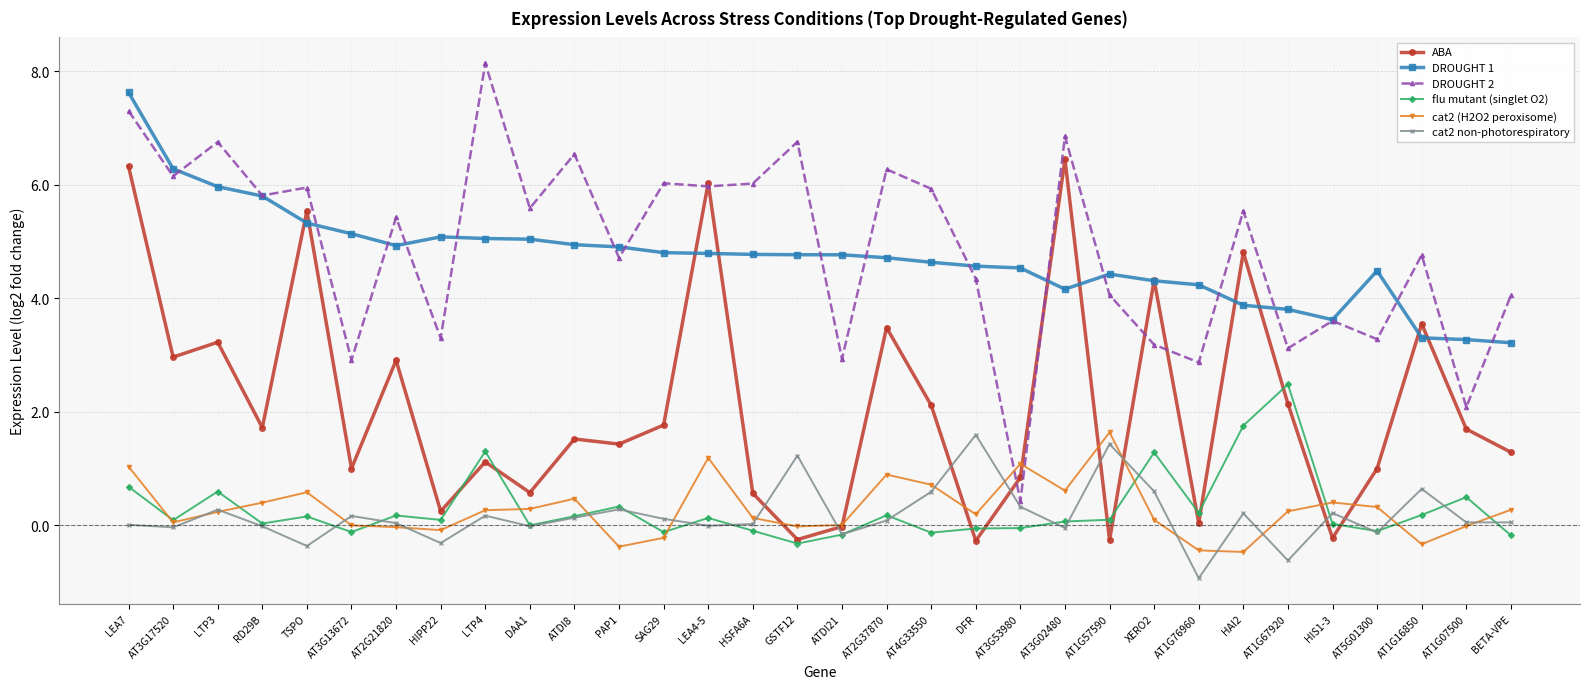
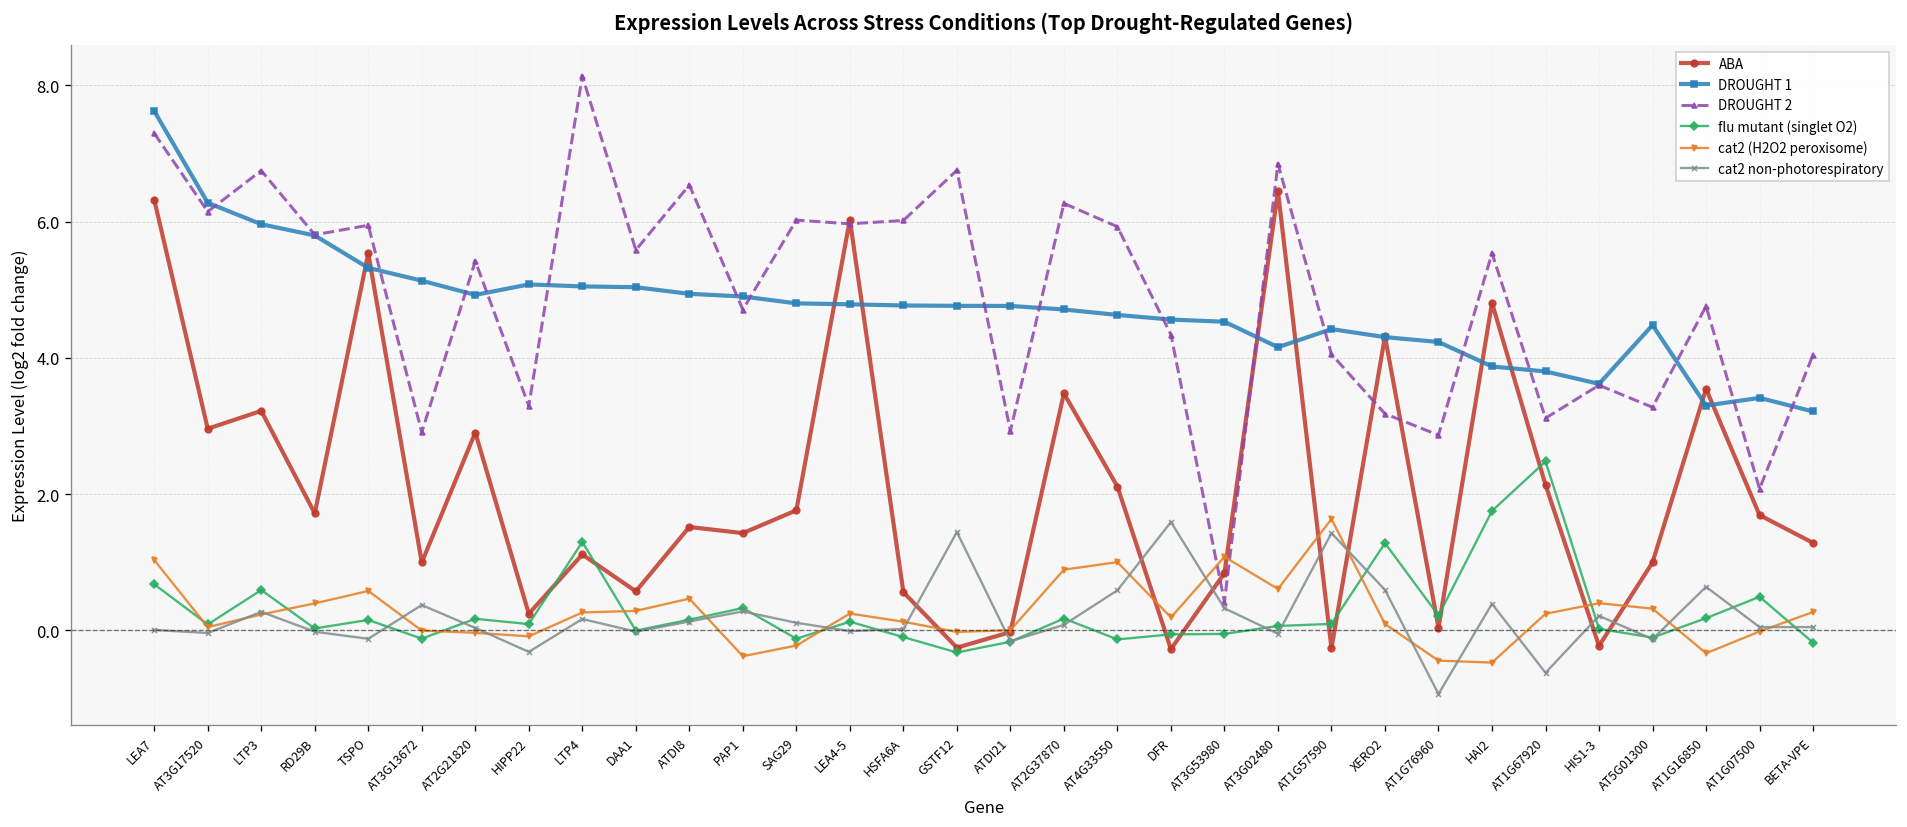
  {
    "ABA": {
      "LEA7": 6.3,
      "AT3G17520": 3.0,
      "LTP3": 3.2,
      "RD29B": 1.7,
      "TSPO": 5.5,
      "AT3G13672": 1.0,
      "AT2G21820": 2.9,
      "HIPP22": 0.2,
      "LTP4": 1.1,
      "DAA1": 0.6,
      "ATDI8": 1.5,
      "PAP1": 1.4,
      "SAG29": 1.8,
      "LEA4-5": 6.0,
      "HSFA6A": 0.6,
      "GSTF12": -0.3,
      "AT2G37870": 3.5,
      "AT4G33550": 2.1,
      "DFR": -0.3,
      "AT3G53980": 0.8,
      "AT3G02480": 6.4,
      "AT1G57590": -0.3,
      "AT1G76960": 0.0,
      "HAI2": 4.8,
      "AT1G67920": 2.1,
      "HIS1-3": -0.2,
      "AT5G01300": 1.0,
      "AT1G16850": 3.5,
      "AT1G07500": 1.7,
      "BETA-VPE": 1.3
    },
    "DROUGHT 1": {
      "LEA7": 7.6,
      "AT3G17520": 6.3,
      "LTP3": 6.0,
      "TSPO": 5.3,
      "AT3G13672": 5.1,
      "AT2G21820": 4.9,
      "HIPP22": 5.1,
      "LTP4": 5.0,
      "DAA1": 5.0,
      "ATDI8": 4.9,
      "PAP1": 4.9,
      "SAG29": 4.8,
      "LEA4-5": 4.8,
      "HSFA6A": 4.8,
      "GSTF12": 4.8,
      "ATDI21": 4.8,
      "AT2G37870": 4.7,
      "AT4G33550": 4.6,
      "DFR": 4.6,
      "AT3G53980": 4.5,
      "AT3G02480": 4.2,
      "AT1G57590": 4.4,
      "AT1G76960": 4.2,
      "HAI2": 3.9,
      "AT1G67920": 3.8,
      "AT5G01300": 4.5,
      "AT1G16850": 3.3,
-     "AT1G07500": 3.3,
+     "AT1G07500": 3.4,
      "BETA-VPE": 3.2
    },
    "DROUGHT 2": {
      "LEA7": 7.3,
      "AT3G17520": 6.1,
      "LTP3": 6.7,
      "TSPO": 5.9,
      "AT3G13672": 2.9,
      "AT2G21820": 5.4,
      "HIPP22": 3.3,
      "LTP4": 8.1,
      "DAA1": 5.6,
      "ATDI8": 6.5,
      "PAP1": 4.7,
      "SAG29": 6.0,
      "LEA4-5": 6.0,
      "HSFA6A": 6.0,
      "GSTF12": 6.8,
      "ATDI21": 2.9,
      "AT2G37870": 6.3,
      "AT4G33550": 5.9,
      "DFR": 4.3,
      "AT3G53980": 0.4,
      "AT3G02480": 6.8,
      "AT1G57590": 4.1,
      "XERO2": 3.2,
      "AT1G76960": 2.9,
      "HAI2": 5.5,
      "AT1G67920": 3.1,
      "AT5G01300": 3.3,
      "AT1G16850": 4.8,
      "AT1G07500": 2.1,
      "BETA-VPE": 4.0
    },
    "flu mutant (singlet O2)": {
      "LEA7": 0.7,
      "LTP3": 0.6,
      "RD29B": 0.0,
      "TSPO": 0.2,
      "AT3G13672": -0.1,
      "AT2G21820": 0.2,
      "HIPP22": 0.1,
      "LTP4": 1.3,
      "PAP1": 0.3,
      "SAG29": -0.1,
      "LEA4-5": 0.1,
      "HSFA6A": -0.1,
      "GSTF12": -0.3,
      "AT2G37870": 0.2,
      "AT4G33550": -0.1,
      "DFR": -0.1,
      "AT3G53980": -0.1,
      "AT3G02480": 0.1,
      "AT1G57590": 0.1,
      "XERO2": 1.3,
      "AT1G76960": 0.2,
      "HAI2": 1.8,
      "AT1G67920": 2.5,
      "HIS1-3": 0.0,
      "AT1G16850": 0.2,
      "AT1G07500": 0.5,
      "BETA-VPE": -0.2
    },
    "cat2 (H2O2 peroxisome)": {
      "LEA7": 1.0,
      "RD29B": 0.4,
      "TSPO": 0.6,
      "AT3G13672": 0.0,
      "AT2G21820": 0.0,
      "HIPP22": -0.1,
      "LTP4": 0.3,
      "DAA1": 0.3,
      "ATDI8": 0.5,
      "PAP1": -0.4,
      "SAG29": -0.2,
-     "LEA4-5": 1.2,
+     "LEA4-5": 0.2,
      "HSFA6A": 0.1,
      "GSTF12": 0.0,
      "AT2G37870": 0.9,
-     "AT4G33550": 0.7,
+     "AT4G33550": 1.0,
      "DFR": 0.2,
      "AT3G53980": 1.1,
      "AT3G02480": 0.6,
      "AT1G57590": 1.6,
      "XERO2": 0.1,
      "AT1G76960": -0.4,
      "HAI2": -0.5,
      "AT1G67920": 0.2,
      "HIS1-3": 0.4,
      "AT5G01300": 0.3,
      "AT1G16850": -0.3,
      "AT1G07500": 0.0,
      "BETA-VPE": 0.3
    },
    "cat2 non-photorespiratory": {
      "LEA7": 0.0,
      "AT3G17520": 0.0,
      "RD29B": 0.0,
-     "TSPO": -0.4,
-     "AT3G13672": 0.2,
+     "TSPO": -0.1,
+     "AT3G13672": 0.4,
      "AT2G21820": 0.0,
      "HIPP22": -0.3,
      "LTP4": 0.2,
      "PAP1": 0.3,
      "SAG29": 0.1,
      "LEA4-5": 0.0,
      "HSFA6A": 0.0,
-     "GSTF12": 1.2,
+     "GSTF12": 1.4,
      "AT2G37870": 0.1,
      "AT4G33550": 0.6,
      "DFR": 1.6,
      "AT3G53980": 0.3,
      "AT3G02480": -0.1,
      "AT1G57590": 1.4,
      "XERO2": 0.6,
      "AT1G76960": -0.9,
-     "HAI2": 0.2,
+     "HAI2": 0.4,
      "AT1G67920": -0.6,
      "HIS1-3": 0.2,
      "AT1G16850": 0.6,
      "AT1G07500": 0.0,
      "BETA-VPE": 0.0
    }
  }
